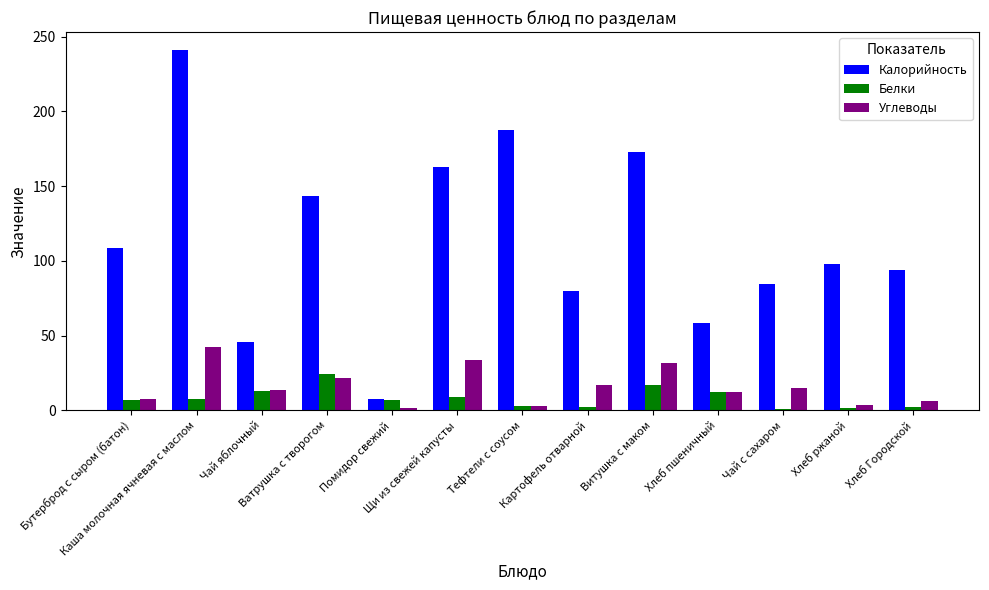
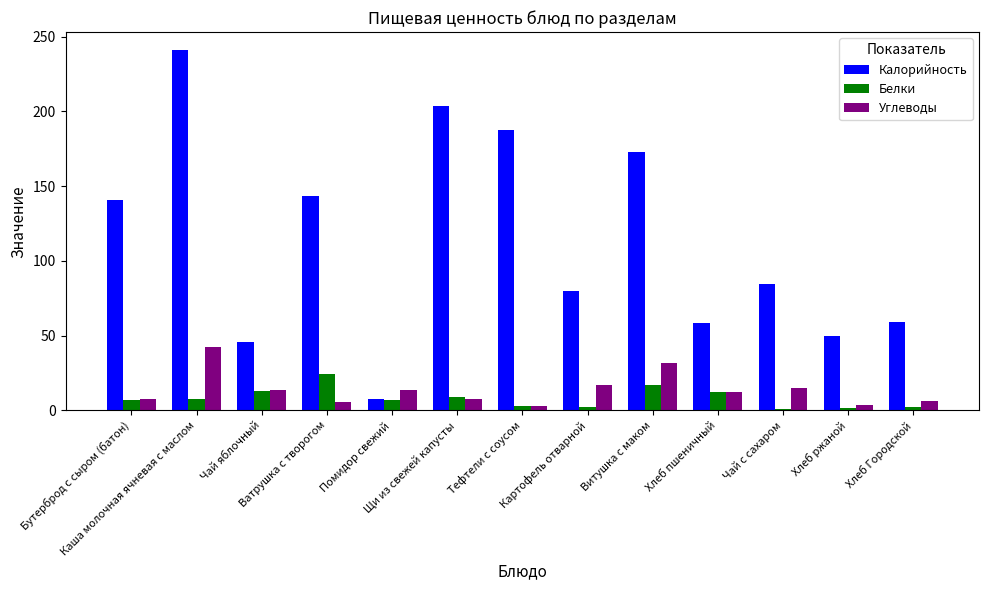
  {
    "Калорийность": {
-     "Бутерброд с сыром (батон)": 108,
+     "Бутерброд с сыром (батон)": 141,
      "Каша молочная ячневая с маслом": 241,
      "Чай яблочный": 46,
      "Ватрушка с творогом": 144,
      "Помидор свежий": 8,
-     "Щи из свежей капусты": 163,
+     "Щи из свежей капусты": 203,
      "Тефтели с соусом": 188,
      "Картофель отварной": 80,
      "Витушка с маком": 173,
      "Хлеб пшеничный": 59,
      "Чай с сахаром": 85,
-     "Хлеб ржаной": 98,
-     "Хлеб Городской": 94
+     "Хлеб ржаной": 50,
+     "Хлеб Городской": 59
    },
    "Белки": {
      "Бутерброд с сыром (батон)": 7,
      "Каша молочная ячневая с маслом": 7,
      "Чай яблочный": 13,
      "Ватрушка с творогом": 24,
      "Помидор свежий": 7,
      "Щи из свежей капусты": 9,
      "Тефтели с соусом": 3,
      "Картофель отварной": 2,
      "Витушка с маком": 17,
      "Хлеб пшеничный": 12,
      "Хлеб ржаной": 2,
      "Хлеб Городской": 2
    },
    "Углеводы": {
      "Бутерброд с сыром (батон)": 8,
      "Каша молочная ячневая с маслом": 42,
      "Чай яблочный": 13,
-     "Ватрушка с творогом": 22,
-     "Помидор свежий": 1,
-     "Щи из свежей капусты": 34,
+     "Ватрушка с творогом": 6,
+     "Помидор свежий": 14,
+     "Щи из свежей капусты": 8,
      "Тефтели с соусом": 3,
      "Картофель отварной": 17,
      "Витушка с маком": 32,
      "Хлеб пшеничный": 12,
      "Чай с сахаром": 15,
      "Хлеб ржаной": 4,
      "Хлеб Городской": 6
    }
  }
